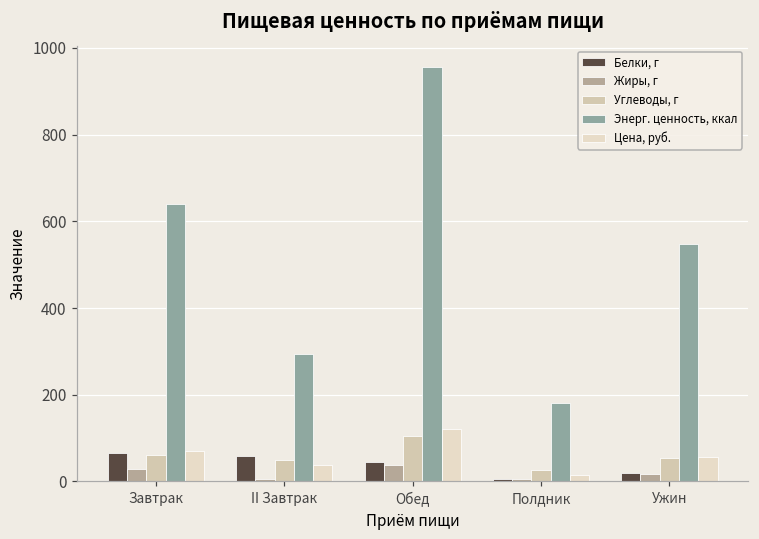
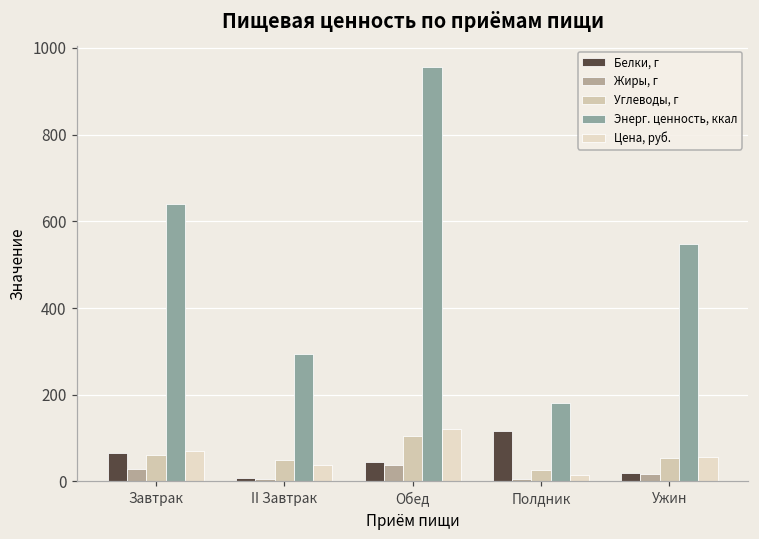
  {
    "Белки, г": {
      "Завтрак": 70,
-     "II Завтрак": 60,
+     "II Завтрак": 10,
      "Обед": 50,
-     "Полдник": 10,
+     "Полдник": 120,
      "Ужин": 20
    }
  }
